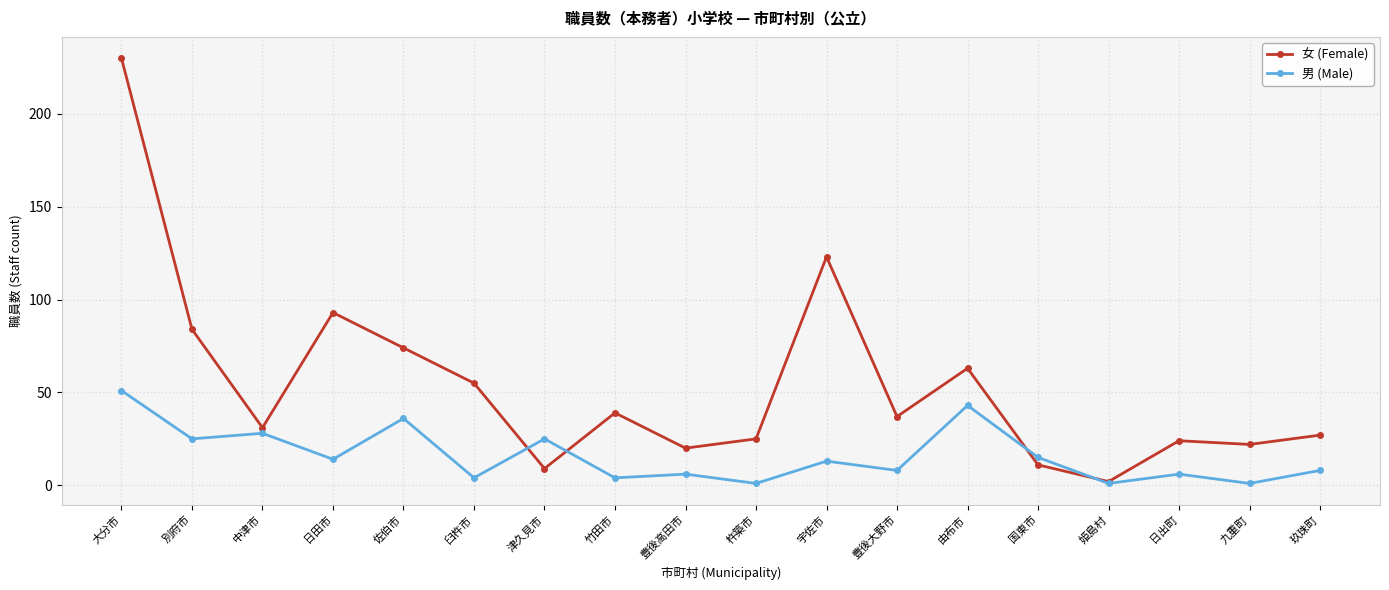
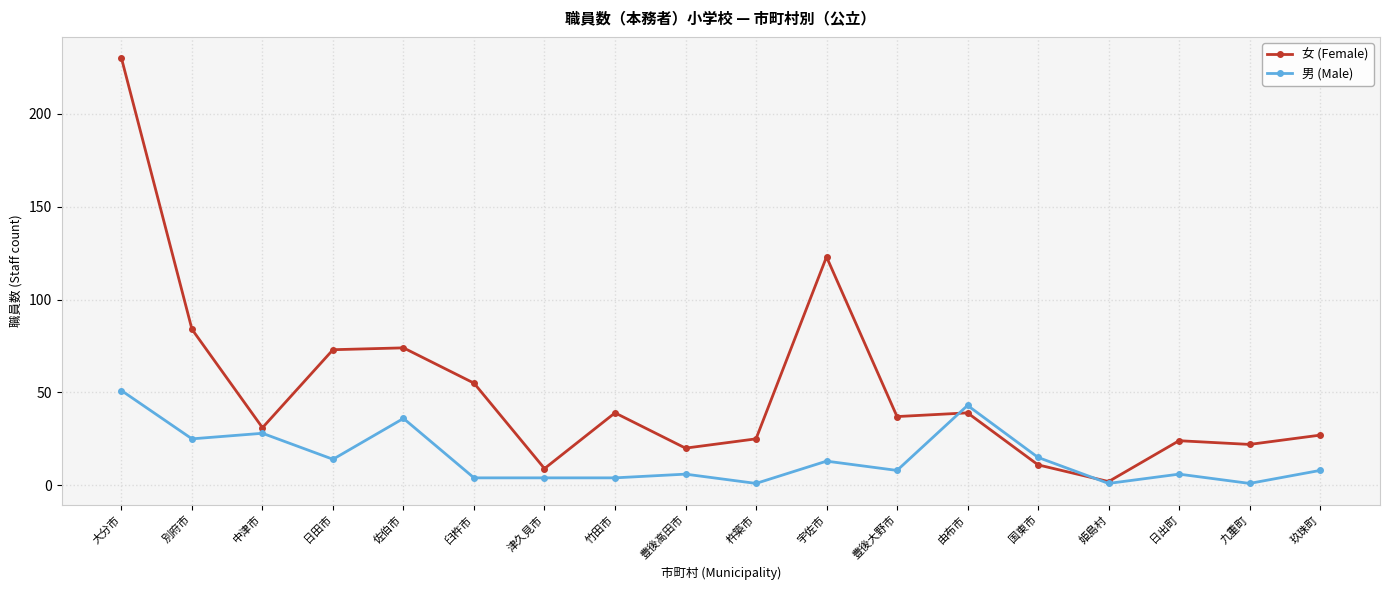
  {
    "女 (Female)": {
      "大分市": 230,
      "別府市": 84,
      "中津市": 31,
-     "日田市": 93,
+     "日田市": 73,
      "佐伯市": 74,
      "臼杵市": 55,
      "津久見市": 9,
      "竹田市": 39,
      "豊後高田市": 20,
      "杵築市": 25,
      "宇佐市": 123,
      "豊後大野市": 37,
-     "由布市": 63,
+     "由布市": 39,
      "国東市": 11,
      "日出町": 24,
      "九重町": 22,
      "玖珠町": 27
    },
    "男 (Male)": {
      "大分市": 51,
      "別府市": 25,
      "中津市": 28,
      "日田市": 14,
      "佐伯市": 36,
      "臼杵市": 4,
-     "津久見市": 25,
+     "津久見市": 4,
      "竹田市": 4,
      "豊後高田市": 6,
      "杵築市": 1,
      "宇佐市": 13,
      "豊後大野市": 8,
      "由布市": 43,
      "国東市": 15,
      "日出町": 6,
      "九重町": 1,
      "玖珠町": 8
    }
  }
